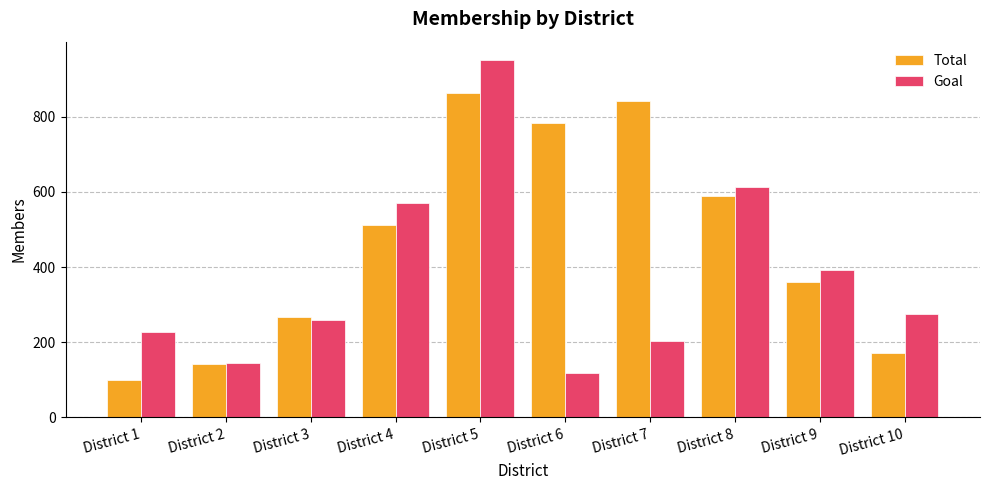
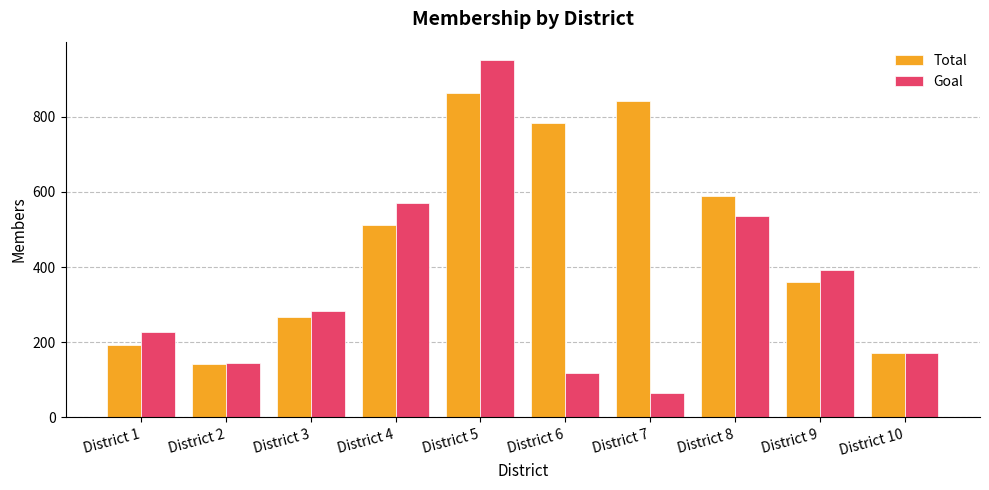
  {
    "Total": {
-     "District 1": 100,
+     "District 1": 190,
      "District 2": 140,
      "District 3": 270,
      "District 4": 510,
      "District 5": 860,
      "District 6": 780,
      "District 7": 840,
      "District 8": 590,
      "District 9": 360,
      "District 10": 170
    },
    "Goal": {
      "District 1": 230,
      "District 2": 150,
-     "District 3": 260,
+     "District 3": 280,
      "District 4": 570,
      "District 5": 950,
      "District 6": 120,
-     "District 7": 200,
-     "District 8": 610,
+     "District 7": 70,
+     "District 8": 540,
      "District 9": 390,
-     "District 10": 270
+     "District 10": 170
    }
  }
